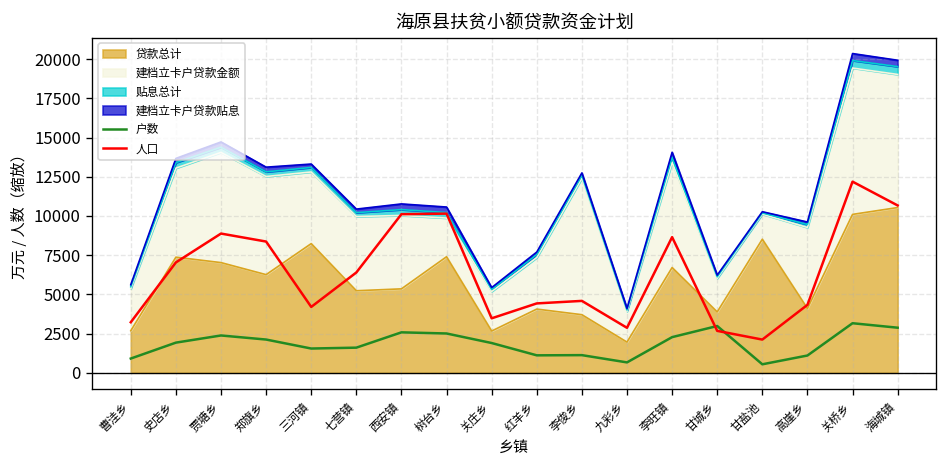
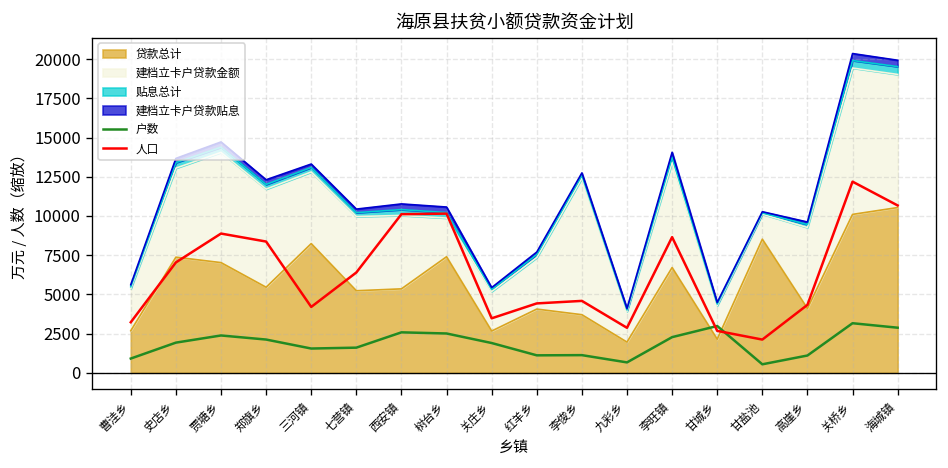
  {
    "贷款总计": {
      "曹洼乡": 2700,
      "史店乡": 7400,
      "贾塘乡": 7000,
-     "郑旗乡": 6300,
+     "郑旗乡": 5500,
      "三河镇": 8200,
      "七营镇": 5200,
      "西安镇": 5400,
      "树台乡": 7400,
      "关庄乡": 2700,
      "红羊乡": 4100,
      "李俊乡": 3700,
      "九彩乡": 2000,
      "李旺镇": 6700,
-     "甘城乡": 3900,
+     "甘城乡": 2100,
      "甘盐池": 8500,
      "高崖乡": 4100,
      "关桥乡": 10100
    },
    "建档立卡户贷款金额": {
      "史店乡": 5700,
      "郑旗乡": 6300,
      "三河镇": 4600,
      "七营镇": 4700,
      "树台乡": 2500,
      "李旺镇": 6700,
      "高崖乡": 5200,
      "关桥乡": 9300,
      "海城镇": 8500
    },
    "贴息总计": {
      "史店乡": 400,
      "郑旗乡": 300,
      "三河镇": 300,
      "七营镇": 200,
      "西安镇": 400,
      "李旺镇": 300,
      "关桥乡": 500,
      "海城镇": 500
    },
    "建档立卡户贷款贴息": {
      "史店乡": 300,
      "郑旗乡": 300,
      "三河镇": 200,
      "七营镇": 200,
      "西安镇": 400,
      "树台乡": 400,
      "李旺镇": 300,
      "关桥乡": 400,
      "海城镇": 400
    },
    "户数": {
      "曹洼乡": 900,
      "史店乡": 1900,
      "贾塘乡": 2400,
      "郑旗乡": 2100,
      "三河镇": 1500,
      "七营镇": 1600,
      "西安镇": 2600,
      "树台乡": 2500,
      "关庄乡": 1900,
      "红羊乡": 1100,
      "李俊乡": 1100,
      "九彩乡": 700,
      "李旺镇": 2300,
      "甘城乡": 3000,
      "甘盐池": 500,
      "高崖乡": 1100,
      "关桥乡": 3200,
      "海城镇": 2900
    },
    "人口": {
      "曹洼乡": 3200,
      "史店乡": 7000,
      "贾塘乡": 8900,
      "郑旗乡": 8400,
      "三河镇": 4200,
      "七营镇": 6400,
      "关庄乡": 3500,
      "红羊乡": 4400,
      "李俊乡": 4600,
      "九彩乡": 2900,
      "李旺镇": 8700,
      "甘城乡": 2700,
      "甘盐池": 2100,
      "高崖乡": 4300,
      "关桥乡": 12200
    }
  }
